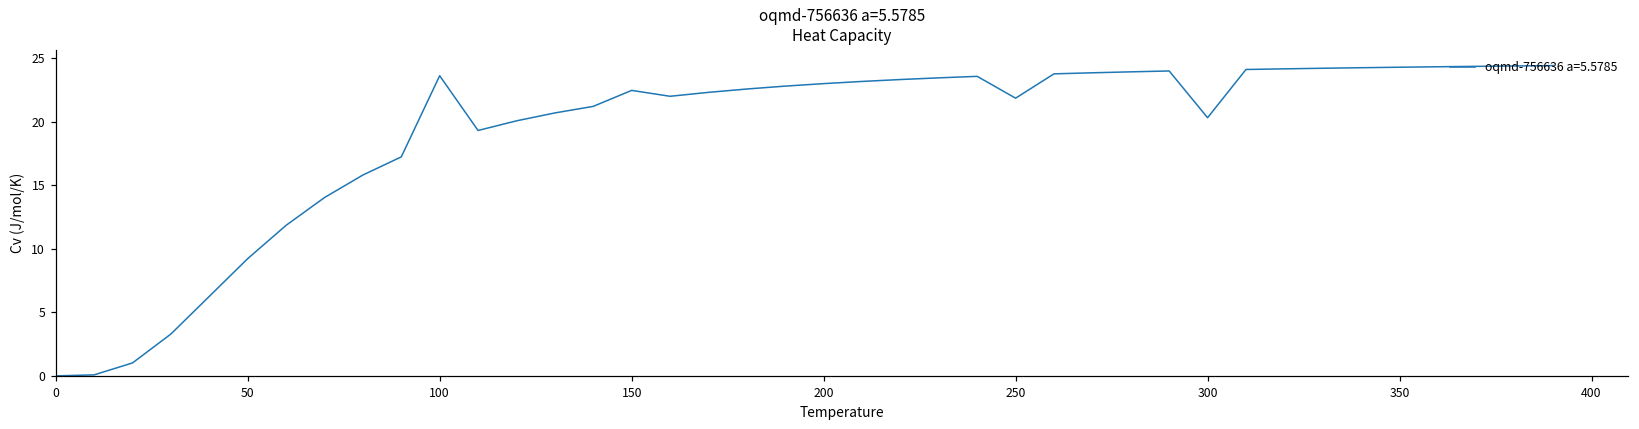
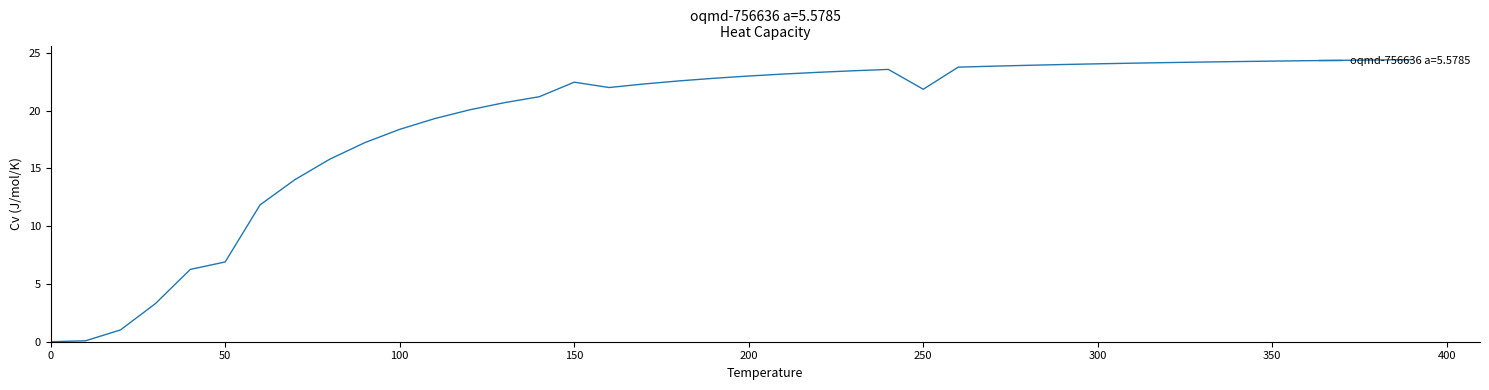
  {
    "0": 0.0,
-   "50": 9.2,
-   "100": 23.6,
+   "50": 6.9,
+   "100": 18.4,
    "150": 22.5,
    "200": 23.0,
    "250": 21.8,
-   "300": 20.3,
+   "300": 24.0,
    "350": 24.3
  }
